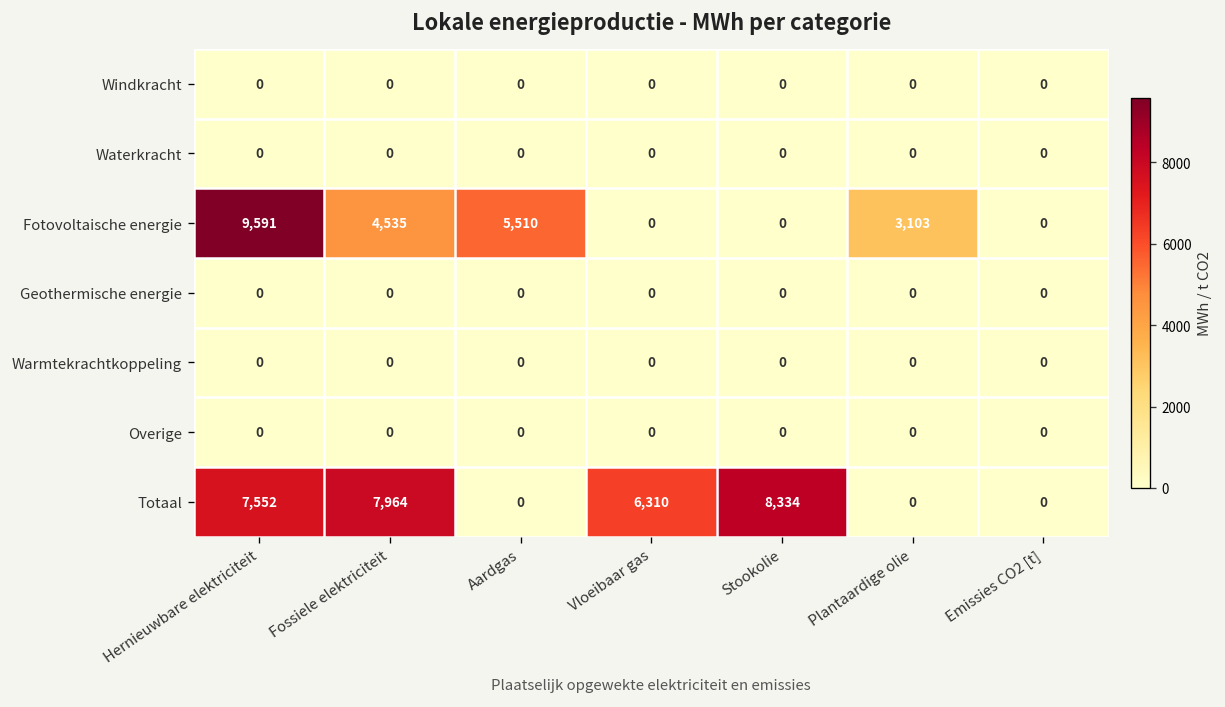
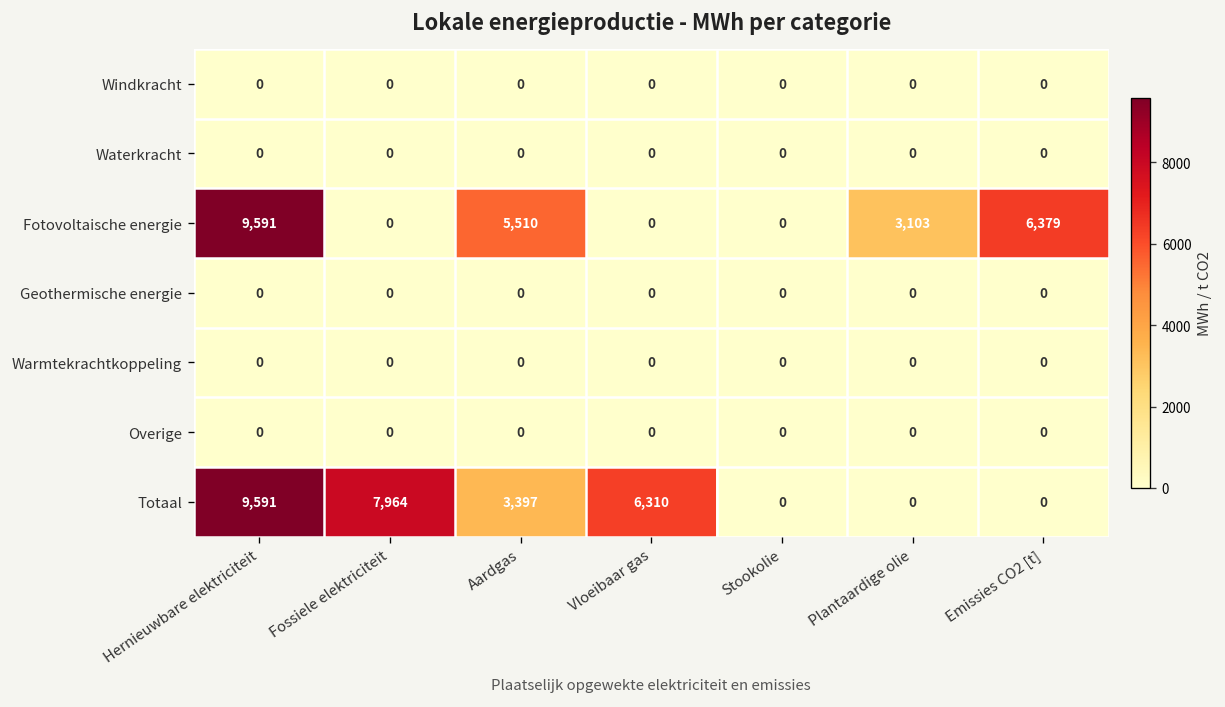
  {
    "Windkracht": {
      "Hernieuwbare elektriciteit": "0",
      "Fossiele elektriciteit": "0",
      "Aardgas": "0",
      "Vloeibaar gas": "0",
      "Stookolie": "0",
      "Plantaardige olie": "0",
      "Emissies CO2 [t]": "0"
    },
    "Waterkracht": {
      "Hernieuwbare elektriciteit": "0",
      "Fossiele elektriciteit": "0",
      "Aardgas": "0",
      "Vloeibaar gas": "0",
      "Stookolie": "0",
      "Plantaardige olie": "0",
      "Emissies CO2 [t]": "0"
    },
    "Fotovoltaische energie": {
      "Hernieuwbare elektriciteit": "9,591",
-     "Fossiele elektriciteit": "4,535",
+     "Fossiele elektriciteit": "0",
      "Aardgas": "5,510",
      "Vloeibaar gas": "0",
      "Stookolie": "0",
      "Plantaardige olie": "3,103",
-     "Emissies CO2 [t]": "0"
+     "Emissies CO2 [t]": "6,379"
    },
    "Geothermische energie": {
      "Hernieuwbare elektriciteit": "0",
      "Fossiele elektriciteit": "0",
      "Aardgas": "0",
      "Vloeibaar gas": "0",
      "Stookolie": "0",
      "Plantaardige olie": "0",
      "Emissies CO2 [t]": "0"
    },
    "Warmtekrachtkoppeling": {
      "Hernieuwbare elektriciteit": "0",
      "Fossiele elektriciteit": "0",
      "Aardgas": "0",
      "Vloeibaar gas": "0",
      "Stookolie": "0",
      "Plantaardige olie": "0",
      "Emissies CO2 [t]": "0"
    },
    "Overige": {
      "Hernieuwbare elektriciteit": "0",
      "Fossiele elektriciteit": "0",
      "Aardgas": "0",
      "Vloeibaar gas": "0",
      "Stookolie": "0",
      "Plantaardige olie": "0",
      "Emissies CO2 [t]": "0"
    },
    "Totaal": {
-     "Hernieuwbare elektriciteit": "7,552",
+     "Hernieuwbare elektriciteit": "9,591",
      "Fossiele elektriciteit": "7,964",
-     "Aardgas": "0",
+     "Aardgas": "3,397",
      "Vloeibaar gas": "6,310",
-     "Stookolie": "8,334",
+     "Stookolie": "0",
      "Plantaardige olie": "0",
      "Emissies CO2 [t]": "0"
    }
  }
